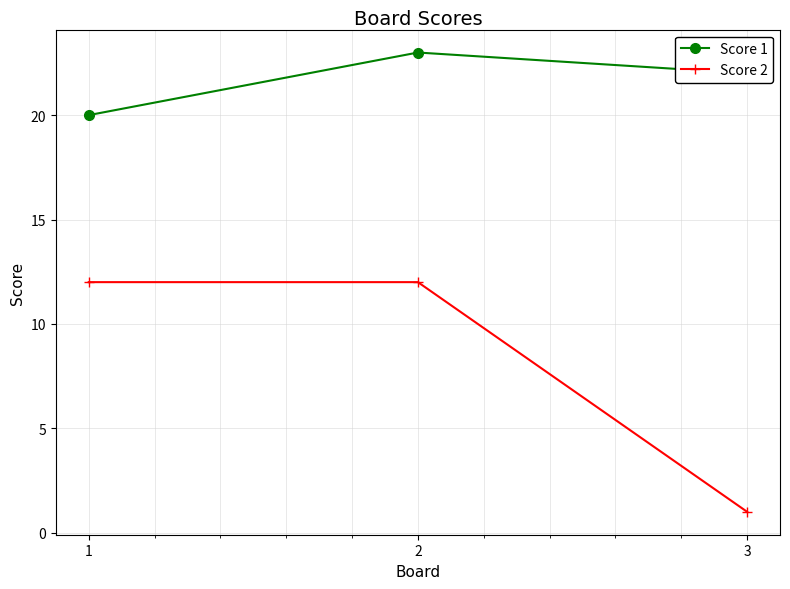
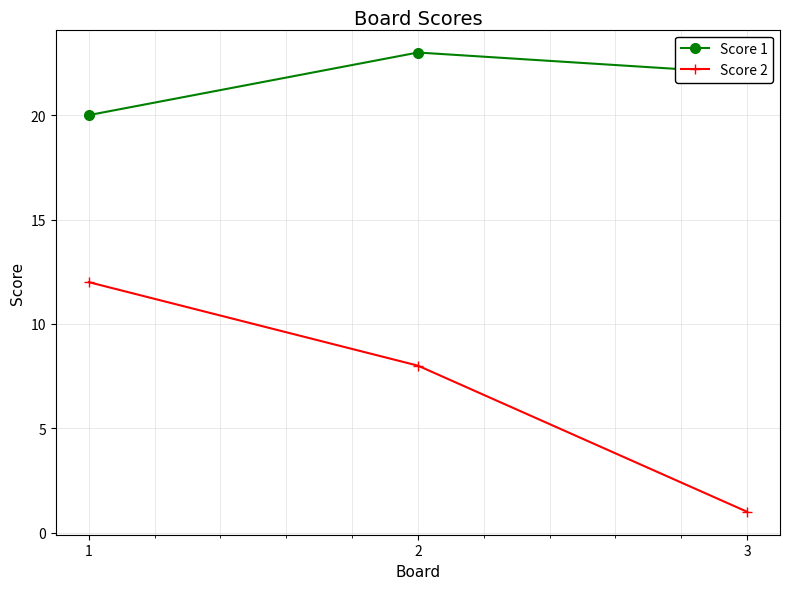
  {
    "Score 1": {
      "1": 20,
      "2": 23
    },
    "Score 2": {
      "1": 12,
-     "2": 12,
+     "2": 8,
      "3": 1
    }
  }
